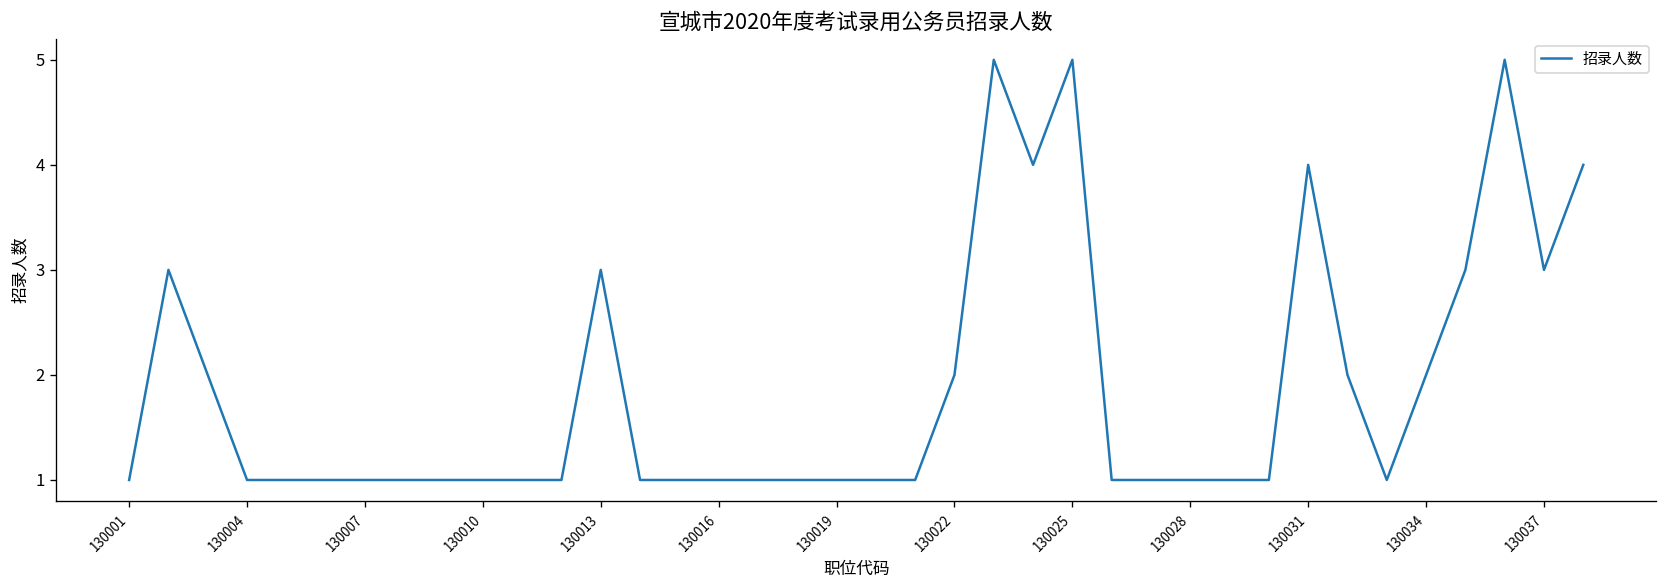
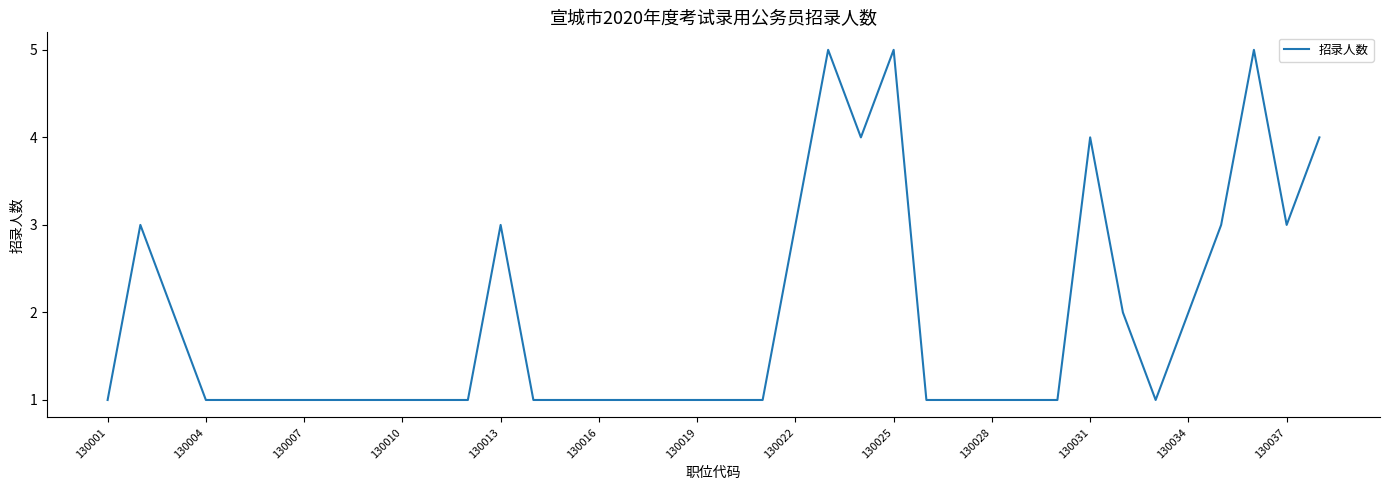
  {
    "130001": 1,
    "130004": 1,
    "130007": 1,
    "130010": 1,
    "130013": 3,
    "130016": 1,
    "130019": 1,
-   "130022": 2,
+   "130022": 3,
    "130025": 5,
    "130028": 1,
    "130031": 4,
    "130034": 2,
    "130037": 3
  }
